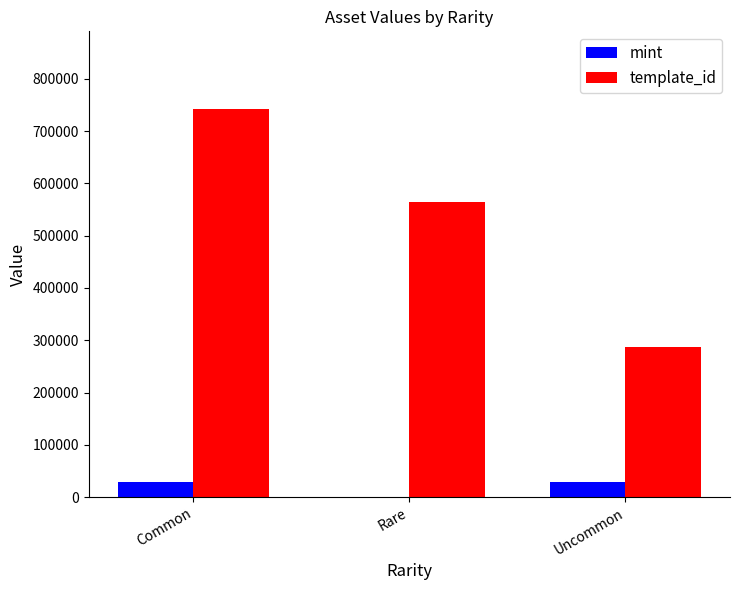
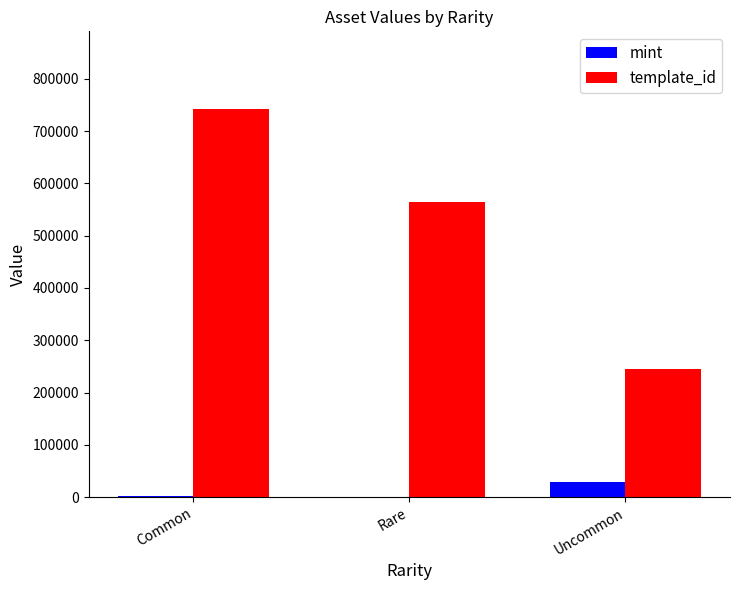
  {
    "mint": {
-     "Common": 30000,
+     "Common": 0,
      "Uncommon": 30000
    },
    "template_id": {
      "Common": 740000,
      "Rare": 560000,
-     "Uncommon": 290000
+     "Uncommon": 240000
    }
  }
